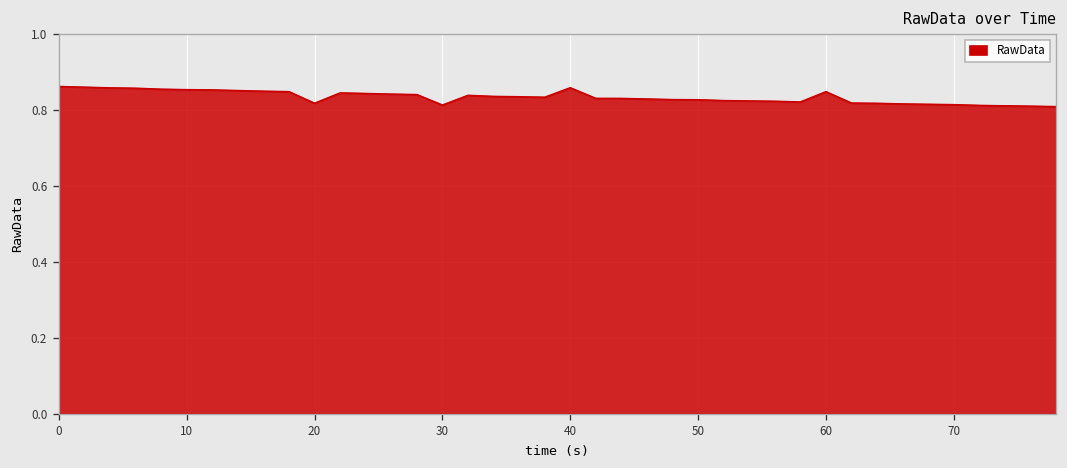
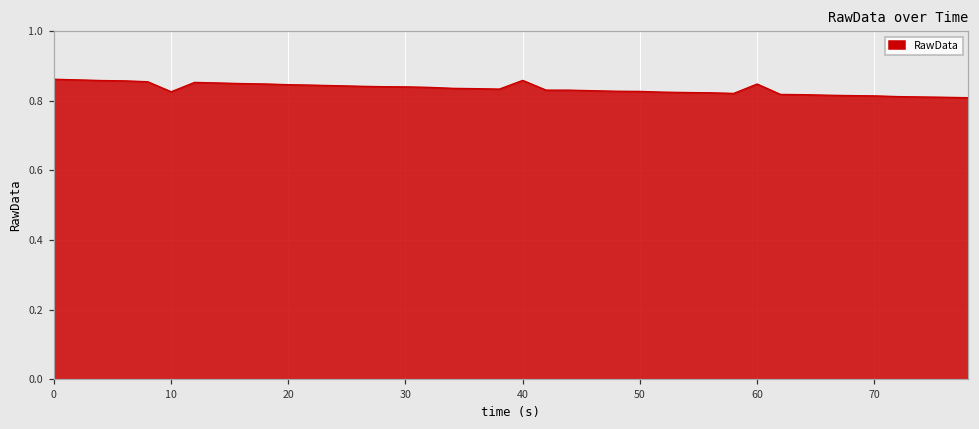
  {
    "0": 0.86,
-   "10": 0.85,
-   "20": 0.82,
-   "30": 0.81,
+   "10": 0.83,
+   "20": 0.85,
+   "30": 0.84,
    "40": 0.86,
    "50": 0.83,
    "60": 0.85,
    "70": 0.81
  }
